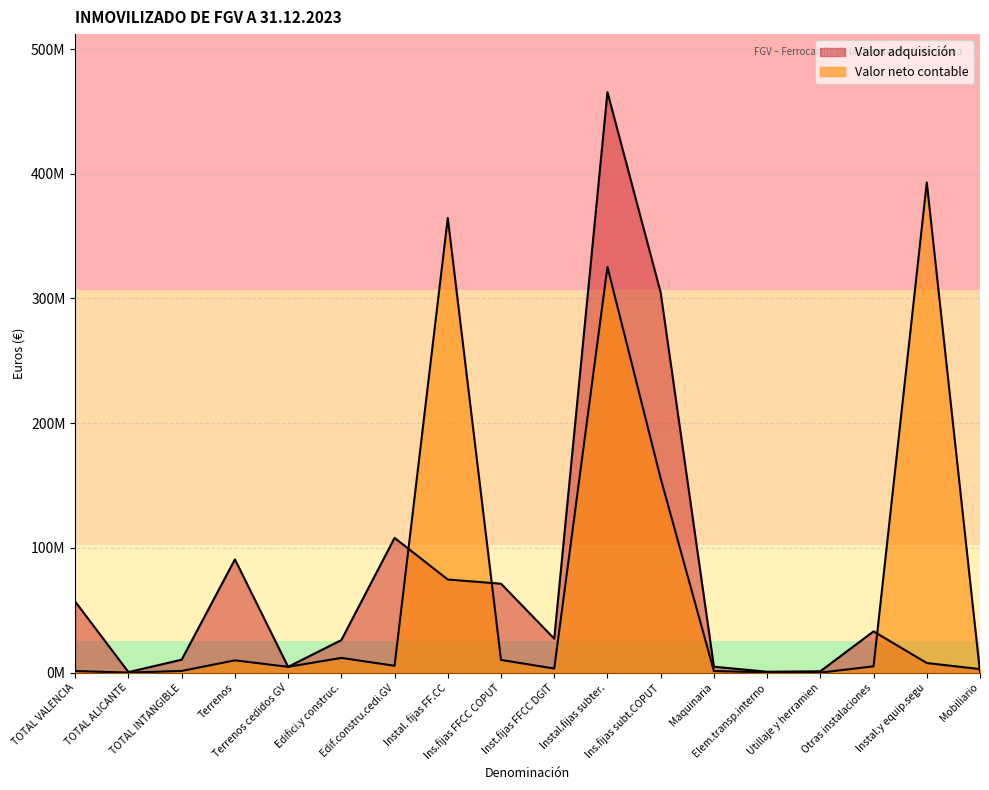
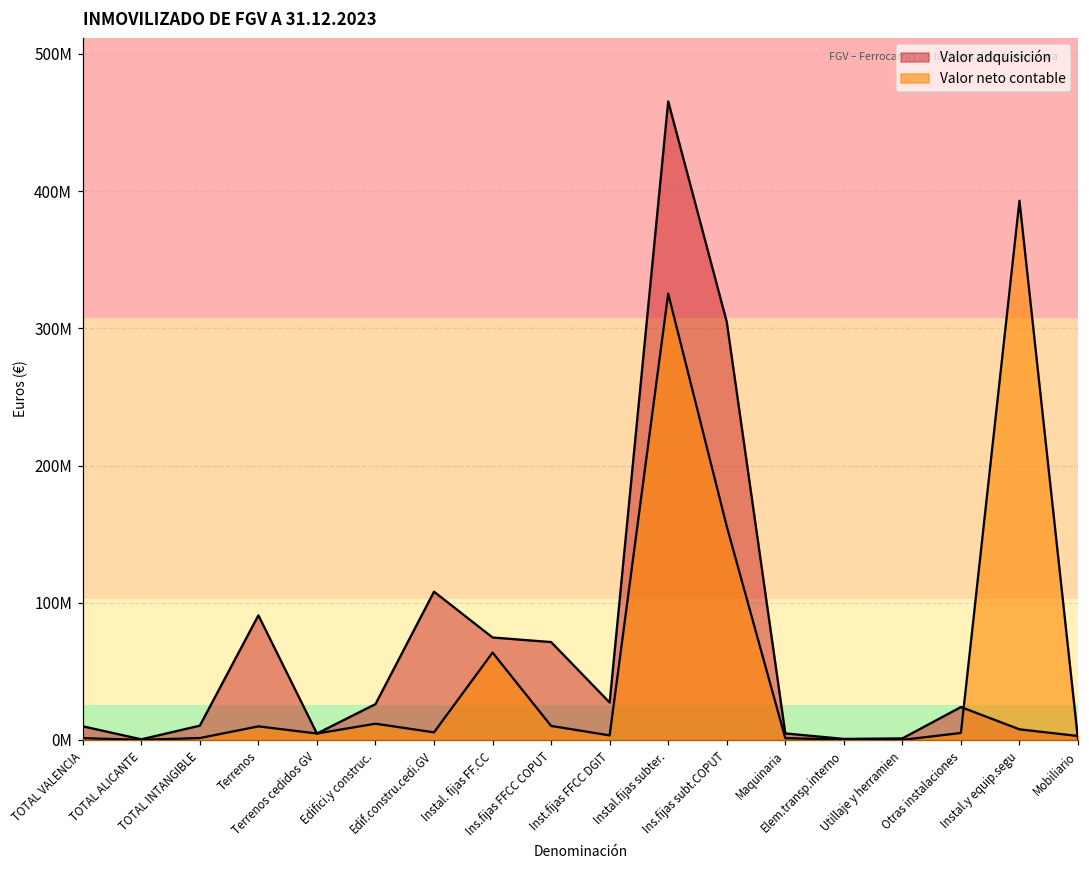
  {
    "Valor adquisición": {
-     "TOTAL VALENCIA": 57000000,
+     "TOTAL VALENCIA": 10000000,
      "TOTAL INTANGIBLE": 10000000,
      "Terrenos": 91000000,
      "Edifici.y construc.": 26000000,
      "Edif.constru.cedi.GV": 108000000,
      "Instal. fijas FF.CC": 75000000,
      "Ins.fijas FFCC COPUT": 71000000,
      "Inst.fijas FFCC DGIT": 27000000,
      "Instal.fijas subter.": 465000000,
      "Ins.fijas subt.COPUT": 305000000,
      "Maquinaria": 5000000,
-     "Otras instalaciones": 33000000,
+     "Otras instalaciones": 24000000,
      "Instal.y equip.segu": 8000000,
      "Mobiliario": 3000000
    },
    "Valor neto contable": {
      "TOTAL VALENCIA": 1000000,
      "TOTAL INTANGIBLE": 1000000,
      "Terrenos": 10000000,
      "Edifici.y construc.": 12000000,
      "Edif.constru.cedi.GV": 6000000,
-     "Instal. fijas FF.CC": 365000000,
+     "Instal. fijas FF.CC": 64000000,
      "Ins.fijas FFCC COPUT": 10000000,
      "Inst.fijas FFCC DGIT": 3000000,
      "Instal.fijas subter.": 325000000,
      "Ins.fijas subt.COPUT": 156000000,
      "Maquinaria": 1000000,
      "Otras instalaciones": 5000000,
      "Instal.y equip.segu": 393000000,
      "Mobiliario": 0
    }
  }
